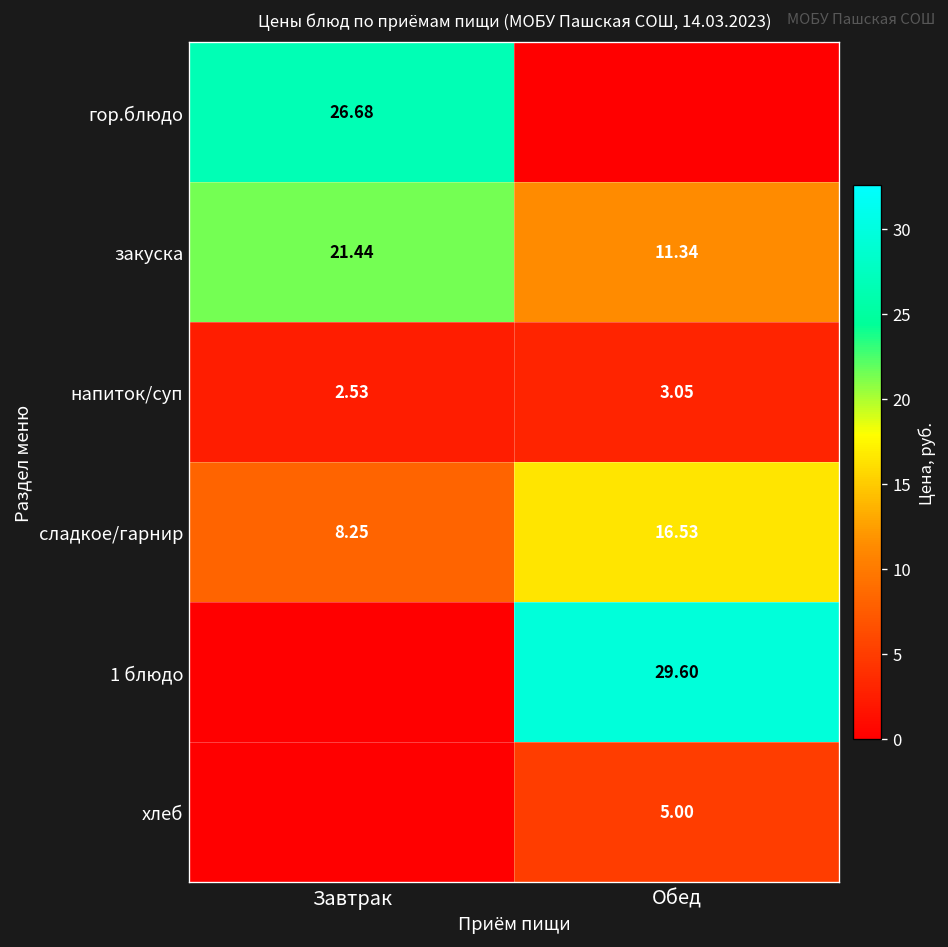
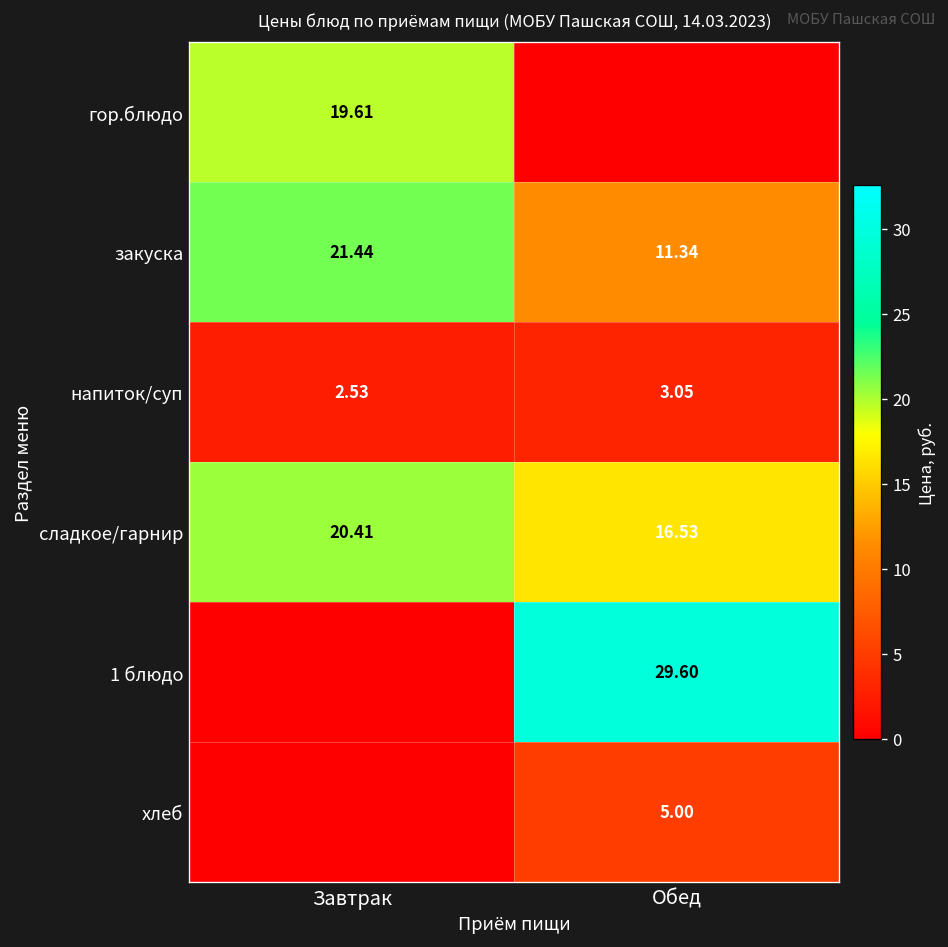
  {
    "гор.блюдо": {
-     "Завтрак": 26.68
+     "Завтрак": 19.61
    },
    "закуска": {
      "Завтрак": 21.44,
      "Обед": 11.34
    },
    "напиток/суп": {
      "Завтрак": 2.53,
      "Обед": 3.05
    },
    "сладкое/гарнир": {
-     "Завтрак": 8.25,
+     "Завтрак": 20.41,
      "Обед": 16.53
    },
    "1 блюдо": {
      "Обед": 29.60
    },
    "хлеб": {
      "Обед": 5.00
    }
  }
